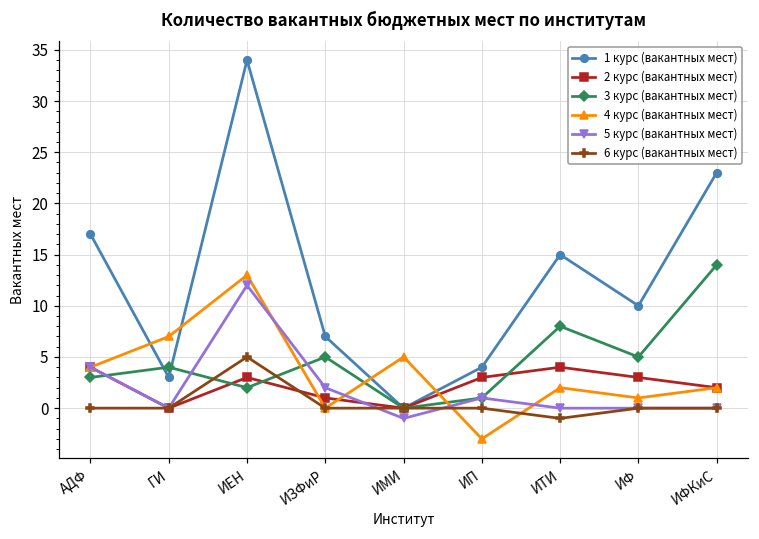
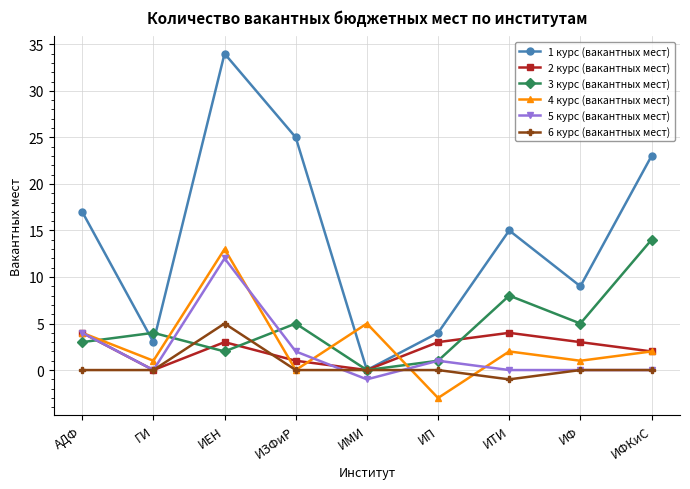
  {
    "1 курс (вакантных мест)": {
      "АДФ": 17,
      "ГИ": 3,
      "ИЕН": 34,
-     "ИЗФиР": 7,
+     "ИЗФиР": 25,
      "ИП": 4,
      "ИТИ": 15,
-     "ИФ": 10,
+     "ИФ": 9,
      "ИФКиС": 23
    },
    "3 курс (вакантных мест)": {
      "АДФ": 3,
      "ГИ": 4,
      "ИЕН": 2,
      "ИЗФиР": 5,
      "ИТИ": 8,
      "ИФ": 5,
      "ИФКиС": 14
    },
    "4 курс (вакантных мест)": {
-     "ГИ": 7,
+     "ГИ": 1,
      "ИЕН": 13,
      "ИМИ": 5,
      "ИП": -3,
      "ИТИ": 2,
      "ИФ": 1
    },
    "5 курс (вакантных мест)": {
      "ИЕН": 12,
      "ИЗФиР": 2,
      "ИМИ": -1,
      "ИТИ": 0
    }
  }
